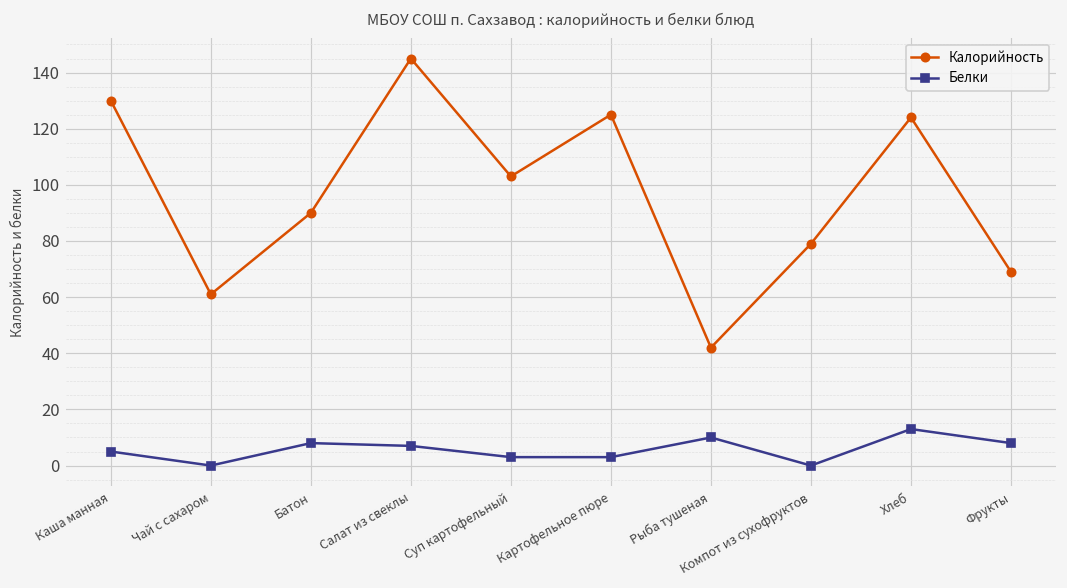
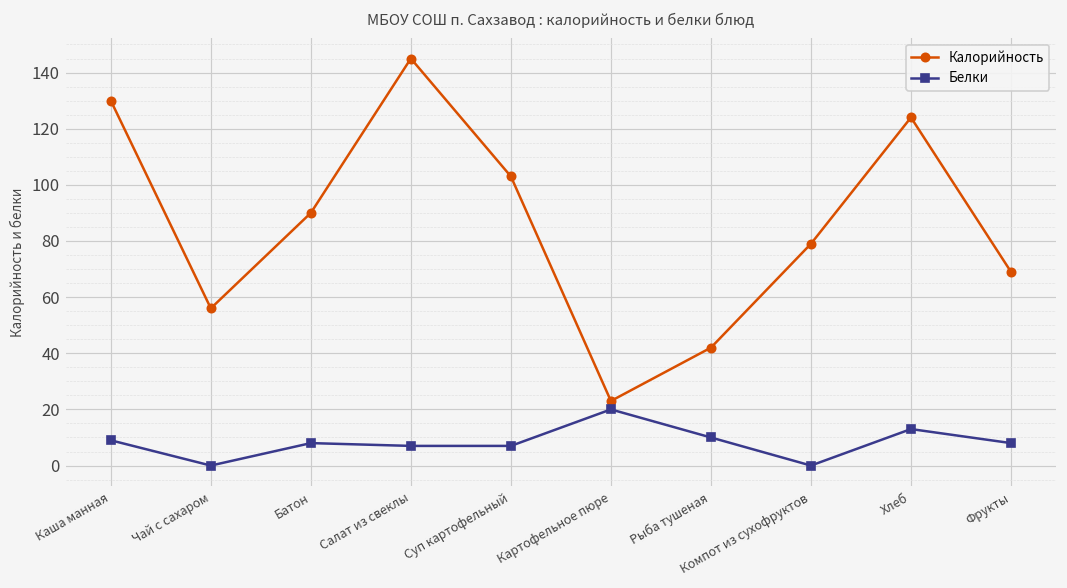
  {
    "Калорийность": {
      "Каша манная": 130,
-     "Чай с сахаром": 61,
+     "Чай с сахаром": 56,
      "Батон": 90,
      "Салат из свеклы": 145,
      "Суп картофельный": 103,
-     "Картофельное пюре": 125,
+     "Картофельное пюре": 23,
      "Рыба тушеная": 42,
      "Компот из сухофруктов": 79,
      "Хлеб": 124,
      "Фрукты": 69
    },
    "Белки": {
-     "Каша манная": 5,
+     "Каша манная": 9,
      "Чай с сахаром": 0,
      "Батон": 8,
      "Салат из свеклы": 7,
-     "Суп картофельный": 3,
-     "Картофельное пюре": 3,
+     "Суп картофельный": 7,
+     "Картофельное пюре": 20,
      "Рыба тушеная": 10,
      "Компот из сухофруктов": 0,
      "Хлеб": 13,
      "Фрукты": 8
    }
  }
